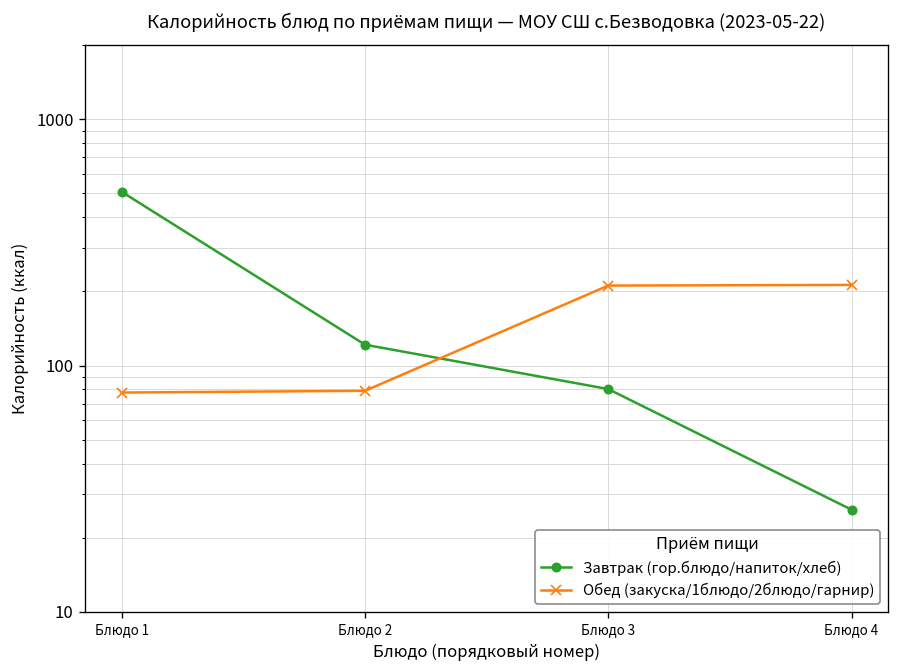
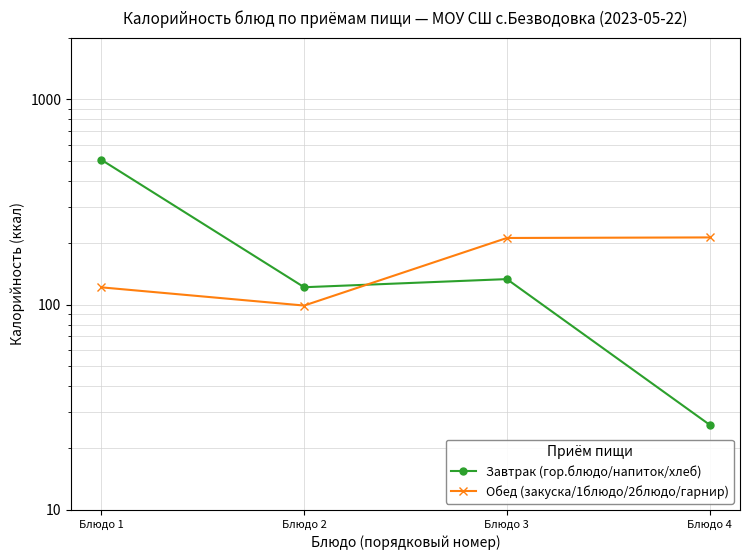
  {
    "Завтрак (гор.блюдо/напиток/хлеб)": {
      "Блюдо 1": 510,
      "Блюдо 2": 120,
-     "Блюдо 3": 80,
+     "Блюдо 3": 130,
      "Блюдо 4": 26
    },
    "Обед (закуска/1блюдо/2блюдо/гарнир)": {
-     "Блюдо 1": 78,
-     "Блюдо 2": 79,
+     "Блюдо 1": 120,
+     "Блюдо 2": 100,
      "Блюдо 3": 210,
      "Блюдо 4": 210
    }
  }
